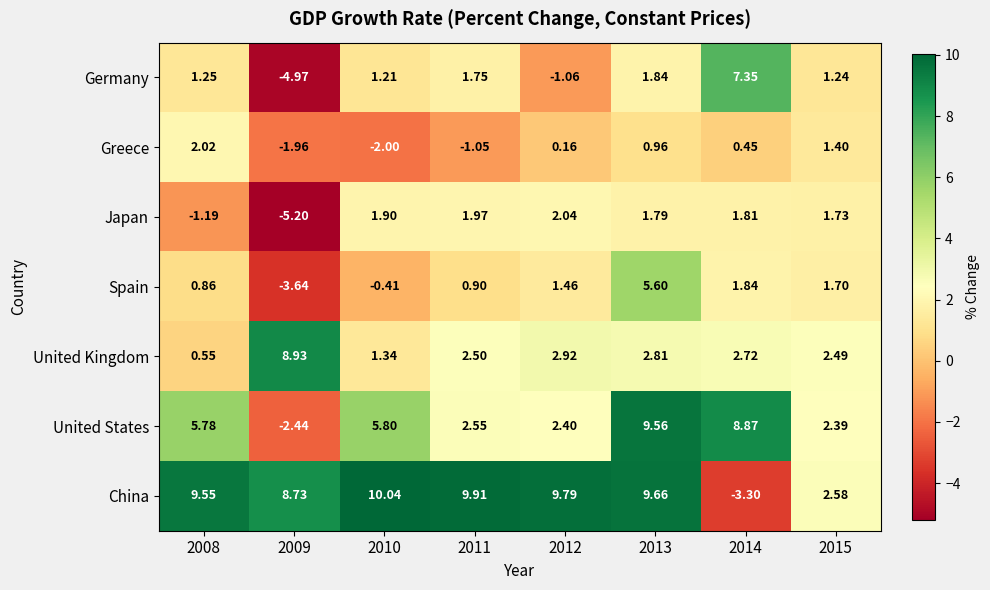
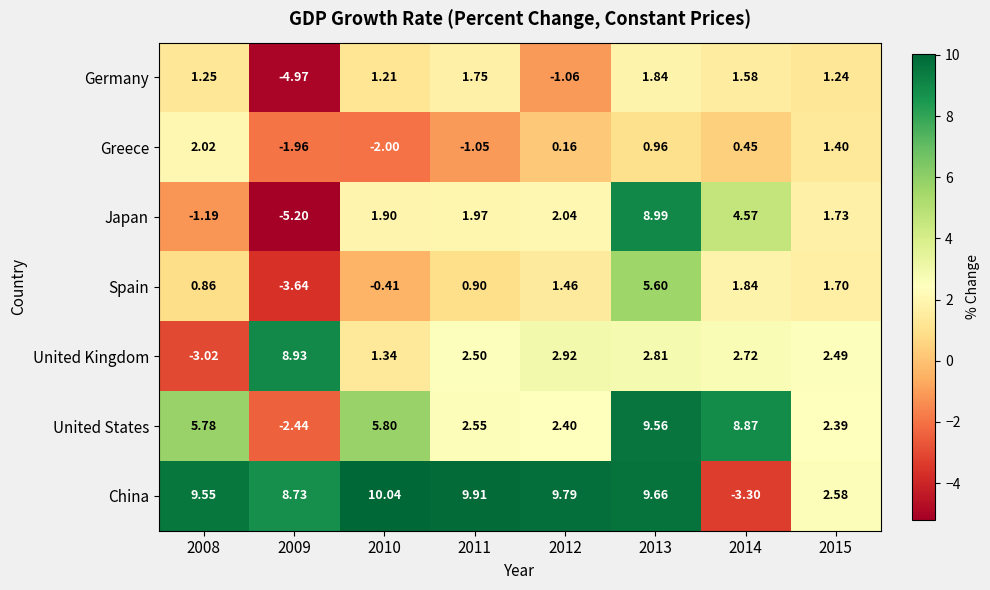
  {
    "Germany": {
      "2008": 1.25,
      "2009": -4.97,
      "2010": 1.21,
      "2011": 1.75,
      "2012": -1.06,
      "2013": 1.84,
-     "2014": 7.35,
+     "2014": 1.58,
      "2015": 1.24
    },
    "Greece": {
      "2008": 2.02,
      "2009": -1.96,
      "2010": -2.00,
      "2011": -1.05,
      "2012": 0.16,
      "2013": 0.96,
      "2014": 0.45,
      "2015": 1.40
    },
    "Japan": {
      "2008": -1.19,
      "2009": -5.20,
      "2010": 1.90,
      "2011": 1.97,
      "2012": 2.04,
-     "2013": 1.79,
-     "2014": 1.81,
+     "2013": 8.99,
+     "2014": 4.57,
      "2015": 1.73
    },
    "Spain": {
      "2008": 0.86,
      "2009": -3.64,
      "2010": -0.41,
      "2011": 0.90,
      "2012": 1.46,
      "2013": 5.60,
      "2014": 1.84,
      "2015": 1.70
    },
    "United Kingdom": {
-     "2008": 0.55,
+     "2008": -3.02,
      "2009": 8.93,
      "2010": 1.34,
      "2011": 2.50,
      "2012": 2.92,
      "2013": 2.81,
      "2014": 2.72,
      "2015": 2.49
    },
    "United States": {
      "2008": 5.78,
      "2009": -2.44,
      "2010": 5.80,
      "2011": 2.55,
      "2012": 2.40,
      "2013": 9.56,
      "2014": 8.87,
      "2015": 2.39
    },
    "China": {
      "2008": 9.55,
      "2009": 8.73,
      "2010": 10.04,
      "2011": 9.91,
      "2012": 9.79,
      "2013": 9.66,
      "2014": -3.30,
      "2015": 2.58
    }
  }
